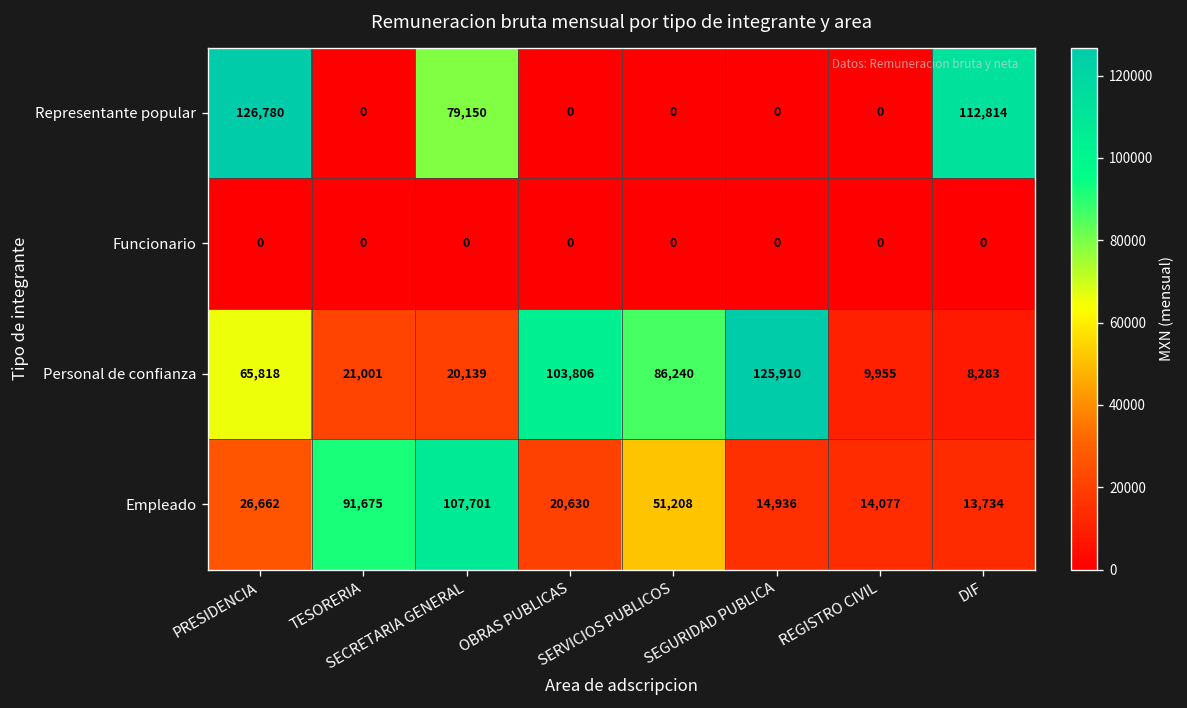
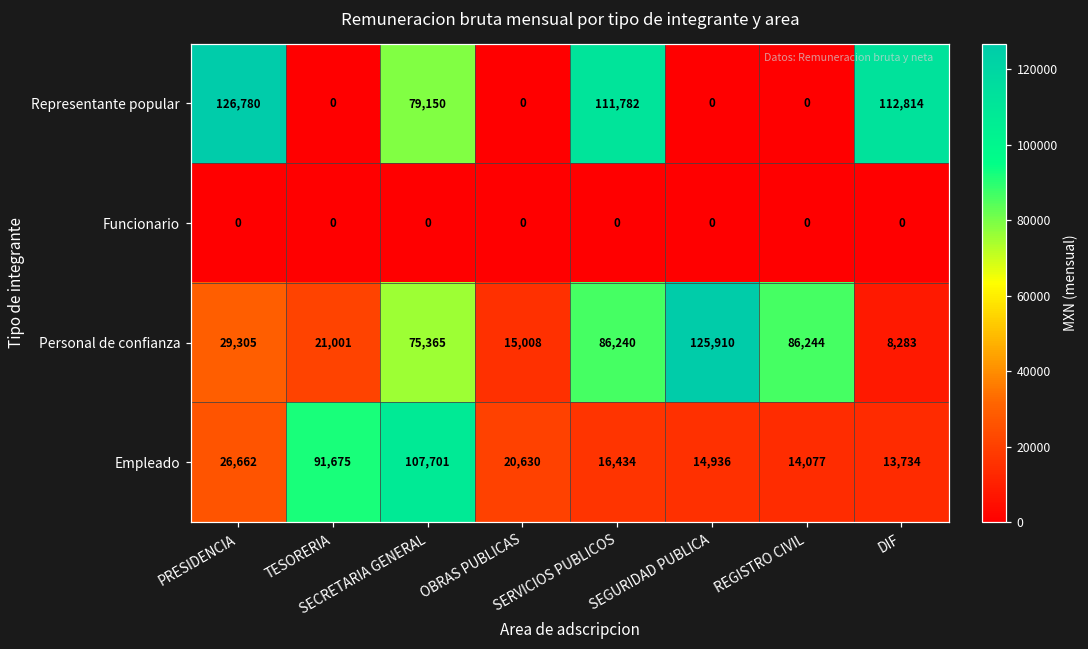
  {
    "Representante popular": {
      "PRESIDENCIA": "126,780",
      "TESORERIA": "0",
      "SECRETARIA GENERAL": "79,150",
      "OBRAS PUBLICAS": "0",
-     "SERVICIOS PUBLICOS": "0",
+     "SERVICIOS PUBLICOS": "111,782",
      "SEGURIDAD PUBLICA": "0",
      "DIF": "112,814"
    },
    "Funcionario": {
      "PRESIDENCIA": "0",
      "TESORERIA": "0",
      "SECRETARIA GENERAL": "0",
      "OBRAS PUBLICAS": "0",
      "SERVICIOS PUBLICOS": "0",
      "SEGURIDAD PUBLICA": "0",
      "REGISTRO CIVIL": "0",
      "DIF": "0"
    },
    "Personal de confianza": {
-     "PRESIDENCIA": "65,818",
+     "PRESIDENCIA": "29,305",
      "TESORERIA": "21,001",
-     "SECRETARIA GENERAL": "20,139",
-     "OBRAS PUBLICAS": "103,806",
+     "SECRETARIA GENERAL": "75,365",
+     "OBRAS PUBLICAS": "15,008",
      "SERVICIOS PUBLICOS": "86,240",
      "SEGURIDAD PUBLICA": "125,910",
-     "REGISTRO CIVIL": "9,955",
+     "REGISTRO CIVIL": "86,244",
      "DIF": "8,283"
    },
    "Empleado": {
      "PRESIDENCIA": "26,662",
      "TESORERIA": "91,675",
      "SECRETARIA GENERAL": "107,701",
      "OBRAS PUBLICAS": "20,630",
-     "SERVICIOS PUBLICOS": "51,208",
+     "SERVICIOS PUBLICOS": "16,434",
      "SEGURIDAD PUBLICA": "14,936",
      "REGISTRO CIVIL": "14,077",
      "DIF": "13,734"
    }
  }
